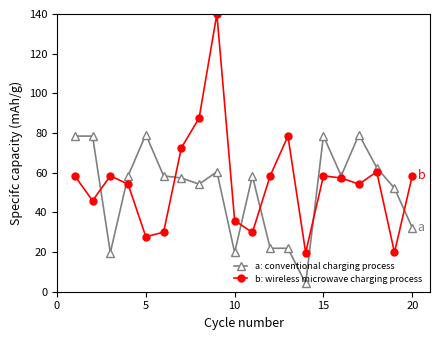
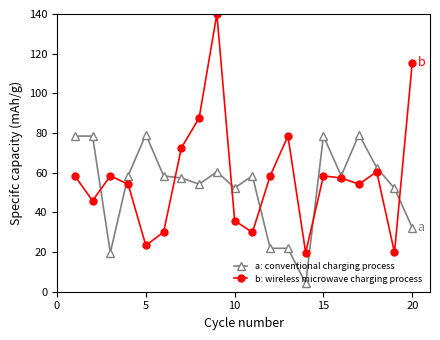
  {
    "a: conventional charging process": {
      "5": 79,
-     "10": 20,
+     "10": 52,
      "15": 79,
      "20": 32
    },
    "b: wireless microwave charging process": {
-     "5": 28,
+     "5": 23,
      "10": 36,
      "15": 58,
-     "20": 58
+     "20": 115
    }
  }
